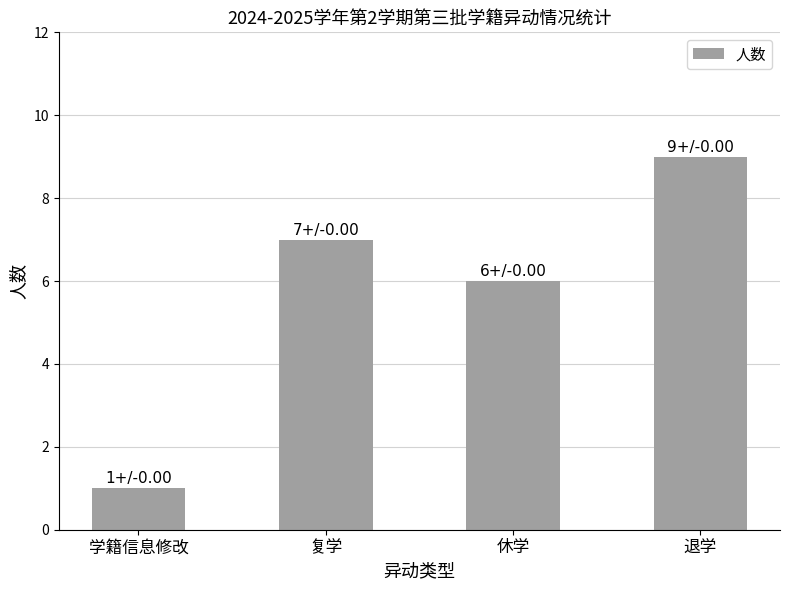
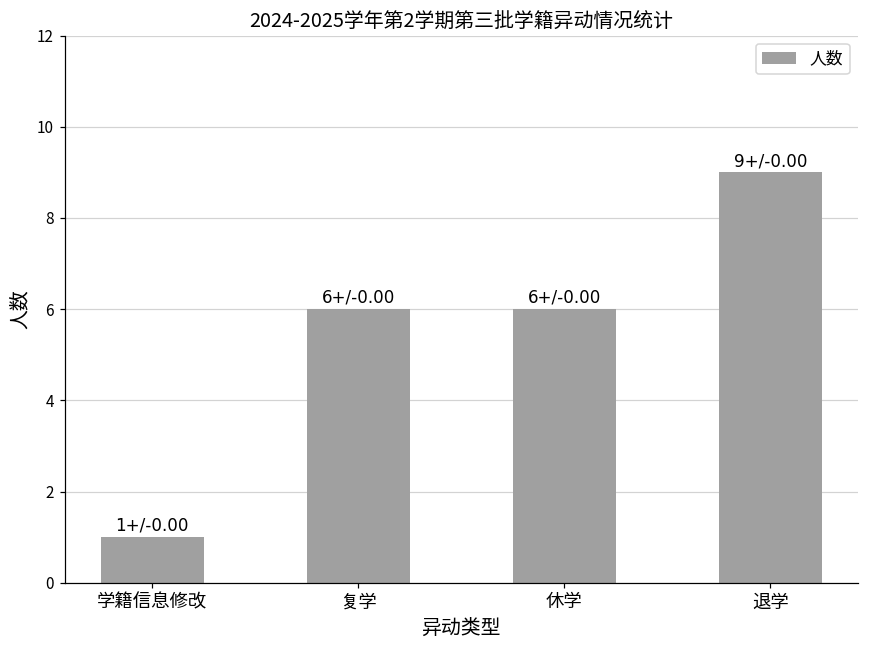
  {
    "学籍信息修改": "1+/",
-   "复学": "7+/",
+   "复学": "6+/",
    "休学": "6+/",
    "退学": "9+/"
  }
